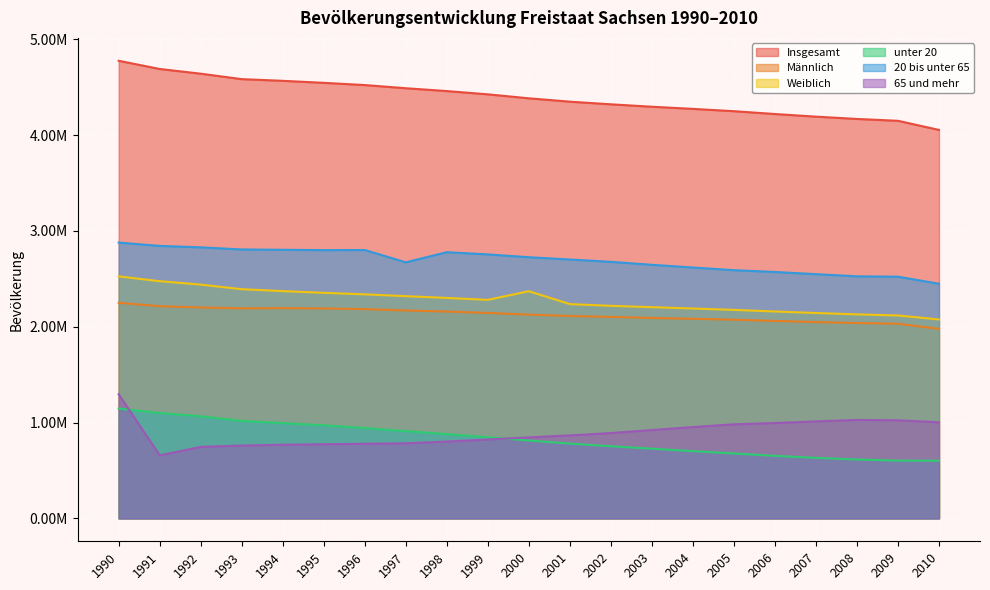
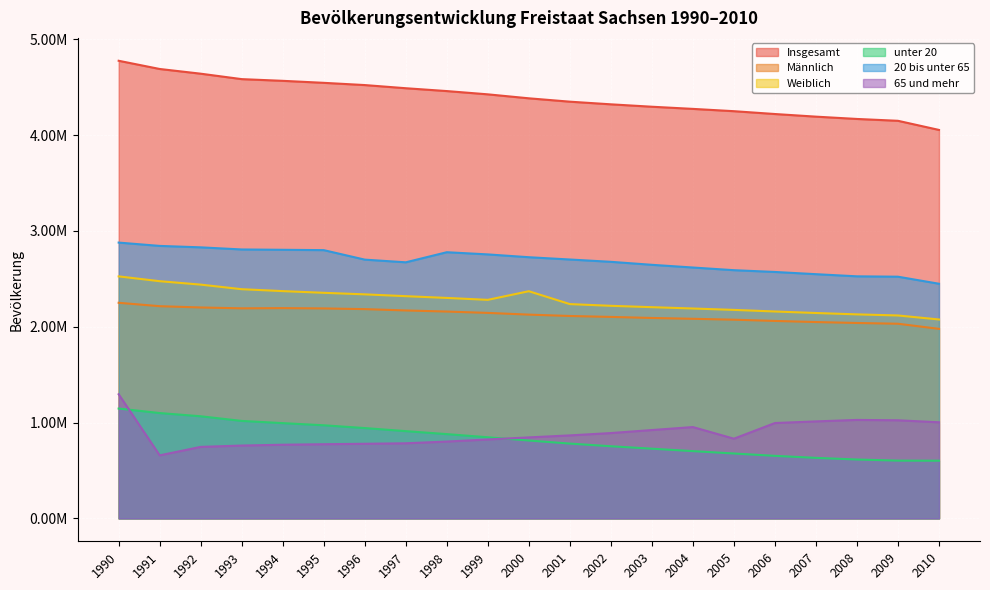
  {
    "Weiblich": {
      "1990": 2500000,
      "1991": 2500000,
      "1992": 2400000,
      "1993": 2400000,
      "1994": 2400000,
      "1995": 2400000,
      "1996": 2300000,
      "1997": 2300000,
      "1998": 2300000,
      "1999": 2300000,
      "2000": 2400000,
      "2001": 2200000,
      "2002": 2200000,
      "2003": 2200000,
      "2004": 2200000,
      "2005": 2200000,
      "2006": 2200000,
      "2007": 2100000,
      "2008": 2100000,
      "2009": 2100000,
      "2010": 2100000
    },
    "unter 20": {
      "1990": 1100000,
      "1991": 1100000,
      "1992": 1100000,
      "1993": 1000000,
      "1994": 1000000,
      "1995": 1000000,
      "1996": 900000,
      "1997": 900000,
      "1998": 900000,
      "2000": 800000,
      "2001": 800000,
      "2002": 800000,
      "2003": 700000,
      "2004": 700000,
      "2005": 700000,
      "2006": 700000,
      "2007": 600000,
      "2008": 600000,
      "2009": 600000,
      "2010": 600000
    },
    "20 bis unter 65": {
      "1990": 2900000,
      "1991": 2800000,
      "1992": 2800000,
      "1993": 2800000,
      "1994": 2800000,
      "1995": 2800000,
-     "1996": 2800000,
+     "1996": 2700000,
      "1997": 2700000,
      "1998": 2800000,
      "1999": 2800000,
      "2000": 2700000,
      "2001": 2700000,
      "2002": 2700000,
      "2003": 2600000,
      "2004": 2600000,
      "2005": 2600000,
      "2006": 2600000,
      "2007": 2500000,
      "2008": 2500000,
      "2009": 2500000,
      "2010": 2400000
    },
    "65 und mehr": {
      "1990": 1300000,
      "1991": 700000,
      "1992": 700000,
      "1993": 800000,
      "1994": 800000,
      "1995": 800000,
      "1996": 800000,
      "1997": 800000,
      "1998": 800000,
      "2000": 800000,
      "2001": 900000,
      "2002": 900000,
      "2003": 900000,
      "2004": 1000000,
-     "2005": 1000000,
+     "2005": 800000,
      "2006": 1000000,
      "2007": 1000000,
      "2008": 1000000,
      "2009": 1000000,
      "2010": 1000000
    }
  }
